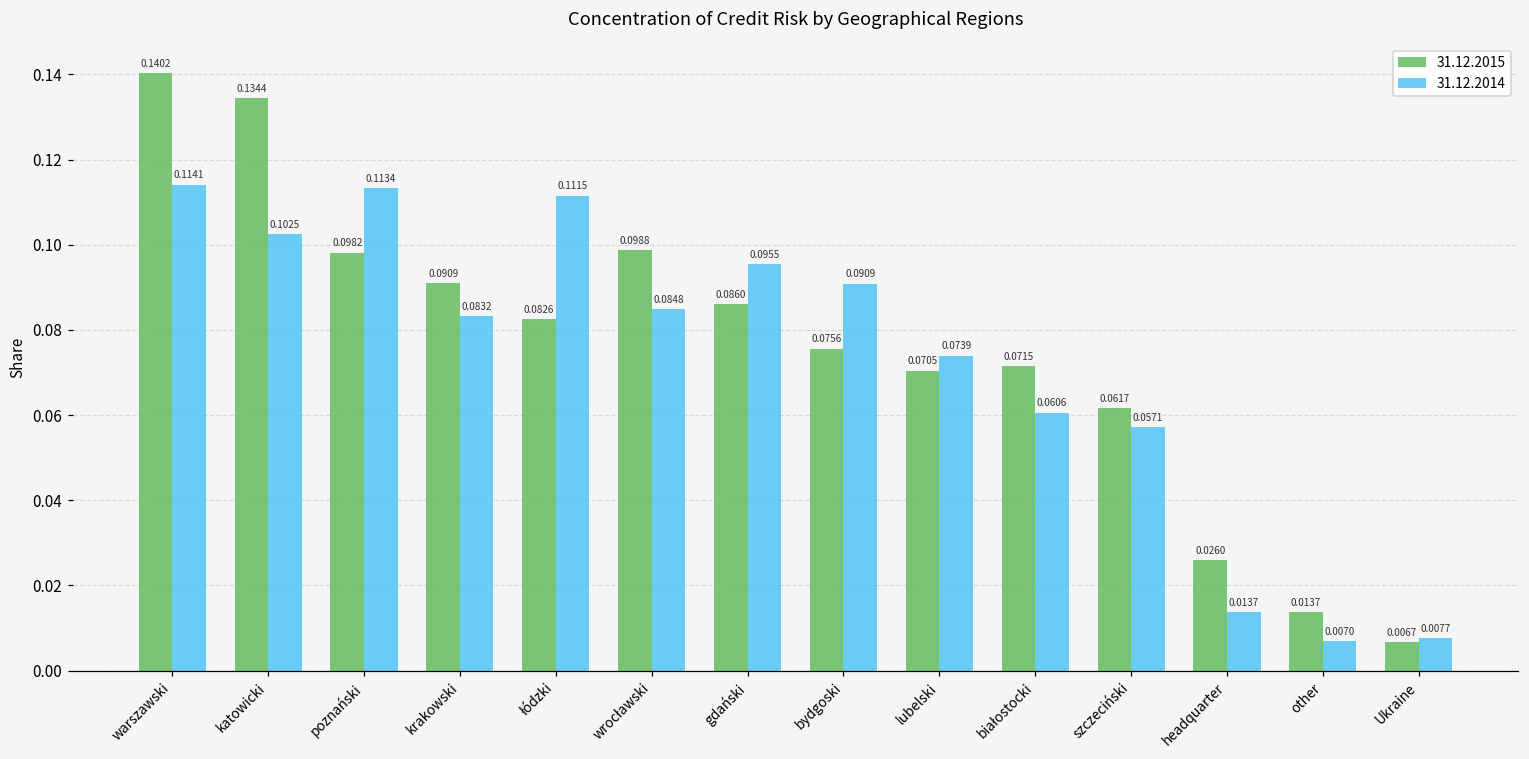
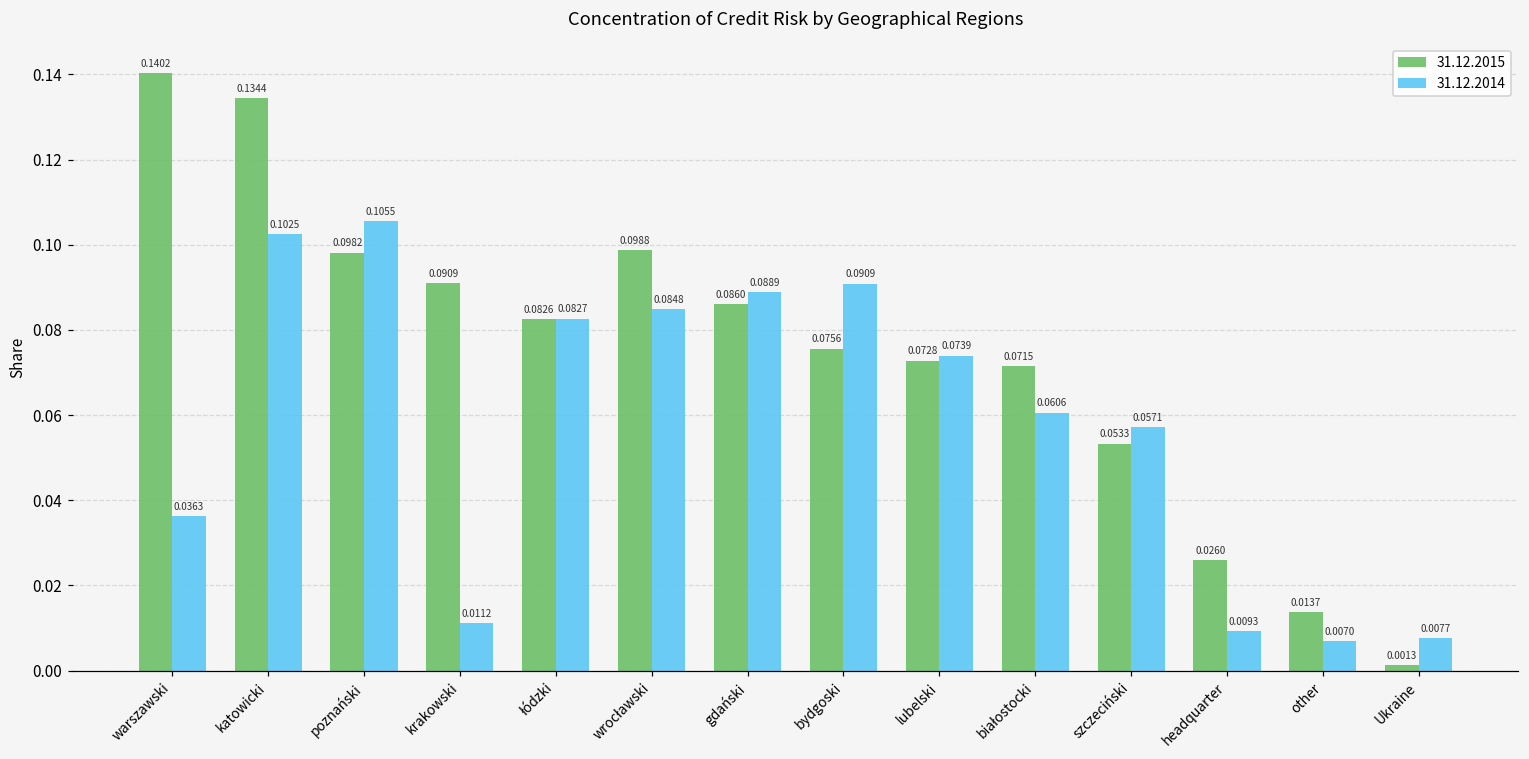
  {
    "31.12.2015": {
      "warszawski": 0.1402,
      "katowicki": 0.1344,
      "poznański": 0.0982,
      "krakowski": 0.0909,
      "łódzki": 0.0826,
      "wrocławski": 0.0988,
      "gdański": 0.0860,
      "bydgoski": 0.0756,
-     "lubelski": 0.0705,
+     "lubelski": 0.0728,
      "białostocki": 0.0715,
-     "szczeciński": 0.0617,
+     "szczeciński": 0.0533,
      "headquarter": 0.0260,
      "other": 0.0137,
-     "Ukraine": 0.0067
+     "Ukraine": 0.0013
    },
    "31.12.2014": {
-     "warszawski": 0.1141,
+     "warszawski": 0.0363,
      "katowicki": 0.1025,
-     "poznański": 0.1134,
-     "krakowski": 0.0832,
-     "łódzki": 0.1115,
+     "poznański": 0.1055,
+     "krakowski": 0.0112,
+     "łódzki": 0.0827,
      "wrocławski": 0.0848,
-     "gdański": 0.0955,
+     "gdański": 0.0889,
      "bydgoski": 0.0909,
      "lubelski": 0.0739,
      "białostocki": 0.0606,
      "szczeciński": 0.0571,
-     "headquarter": 0.0137,
+     "headquarter": 0.0093,
      "other": 0.0070,
      "Ukraine": 0.0077
    }
  }
